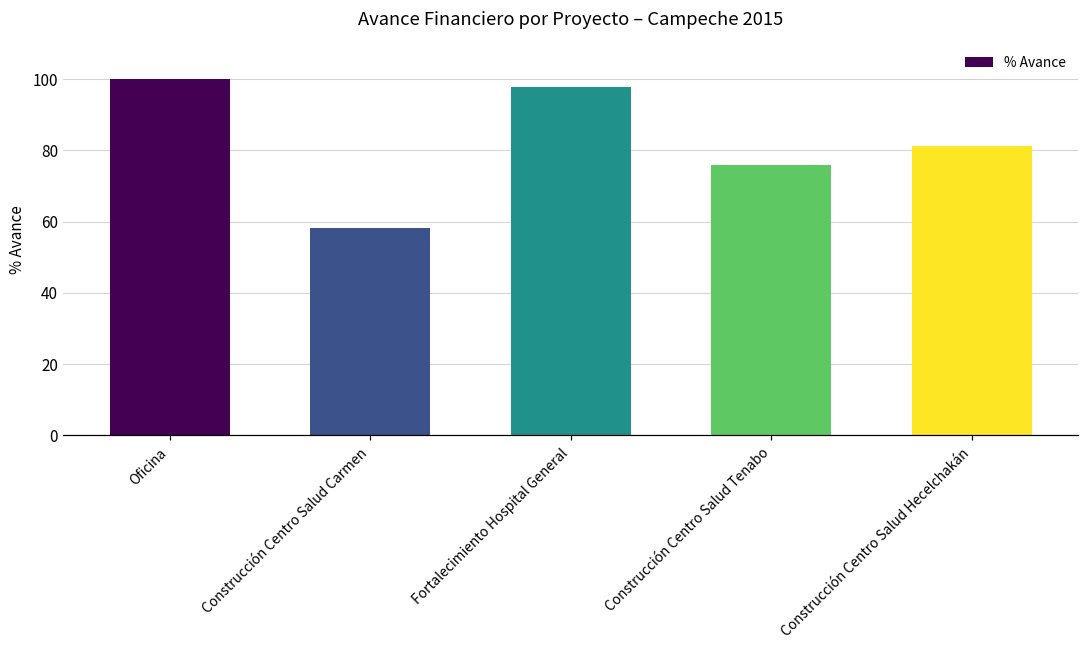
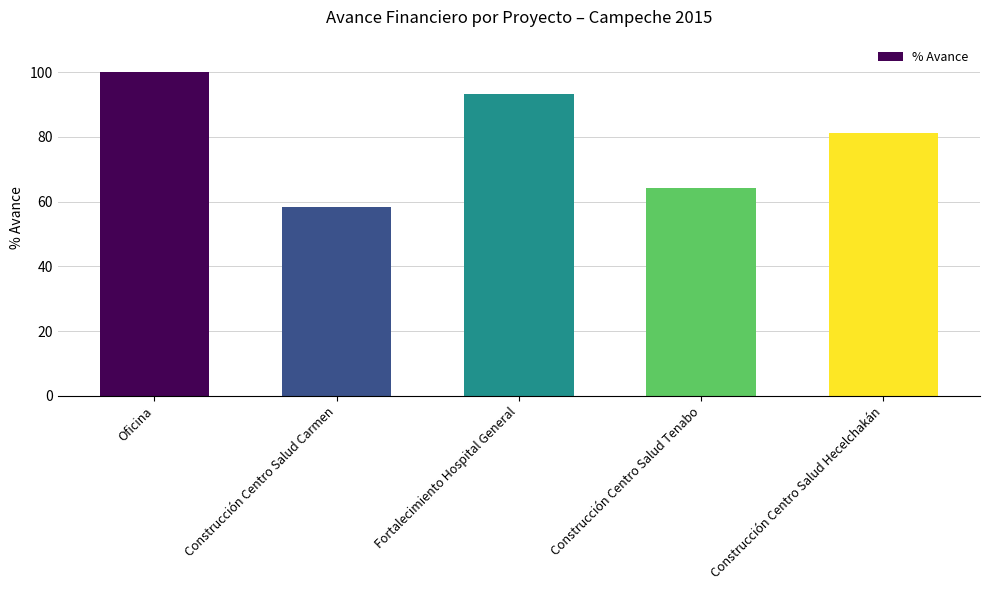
  {
    "Oficina": 100,
    "Construcción Centro Salud Carmen": 58,
-   "Fortalecimiento Hospital General": 98,
-   "Construcción Centro Salud Tenabo": 76,
+   "Fortalecimiento Hospital General": 93,
+   "Construcción Centro Salud Tenabo": 64,
    "Construcción Centro Salud Hecelchakán": 81
  }
